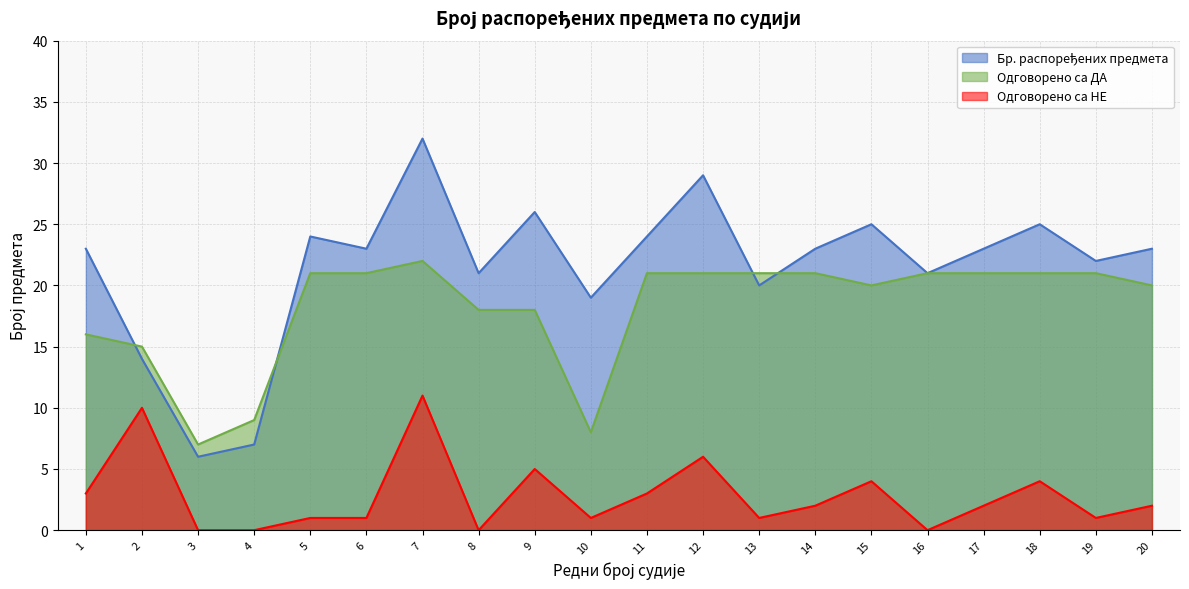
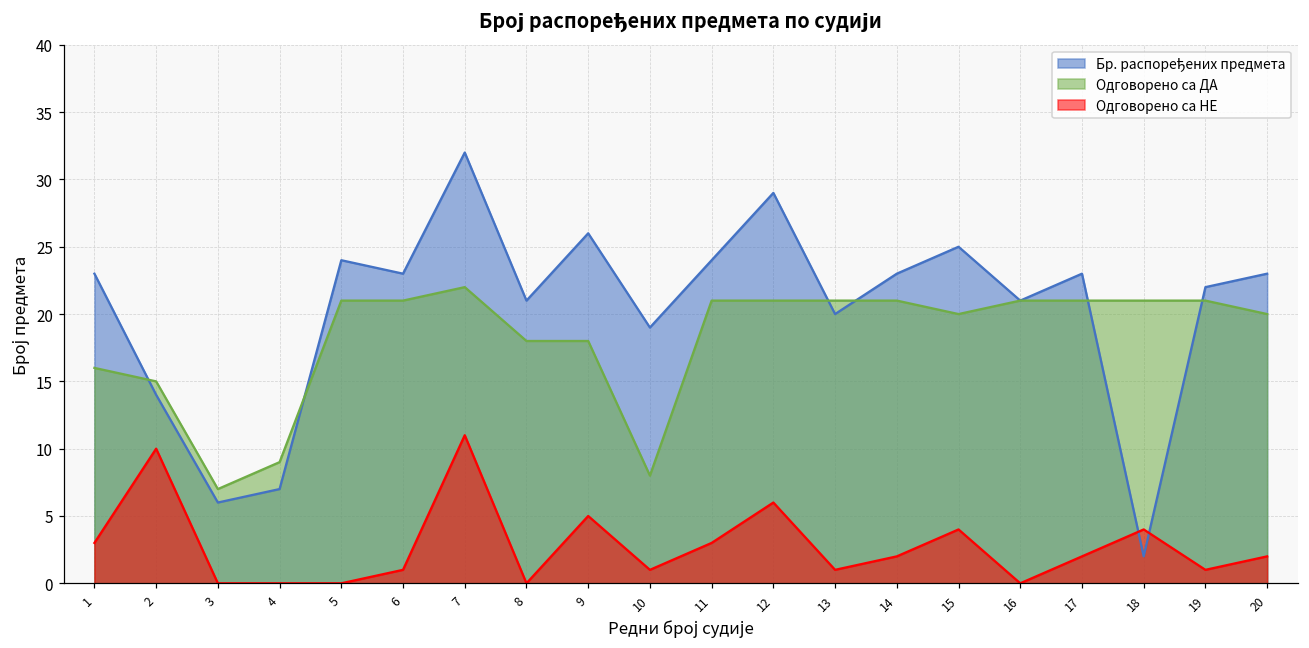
  {
    "Бр. распоређених предмета": {
      "1": 23,
      "2": 14,
      "3": 6,
      "4": 7,
      "5": 24,
      "6": 23,
      "7": 32,
      "8": 21,
      "9": 26,
      "10": 19,
      "11": 24,
      "12": 29,
      "13": 20,
      "14": 23,
      "15": 25,
      "17": 23,
-     "18": 25,
+     "18": 2,
      "19": 22,
      "20": 23
    },
    "Одговорено са ДА": {
      "1": 16,
      "2": 15,
      "3": 7,
      "4": 9,
      "5": 21,
      "6": 21,
      "7": 22,
      "8": 18,
      "9": 18,
      "10": 8,
      "11": 21,
      "12": 21,
      "13": 21,
      "14": 21,
      "15": 20,
      "17": 21,
      "18": 21,
      "19": 21,
      "20": 20
    },
    "Одговорено са НЕ": {
      "1": 3,
      "2": 10,
      "3": 0,
      "4": 0,
-     "5": 1,
+     "5": 0,
      "6": 1,
      "7": 11,
      "8": 0,
      "9": 5,
      "10": 1,
      "11": 3,
      "12": 6,
      "13": 1,
      "14": 2,
      "15": 4,
      "16": 0,
      "17": 2,
      "18": 4,
      "19": 1,
      "20": 2
    }
  }
